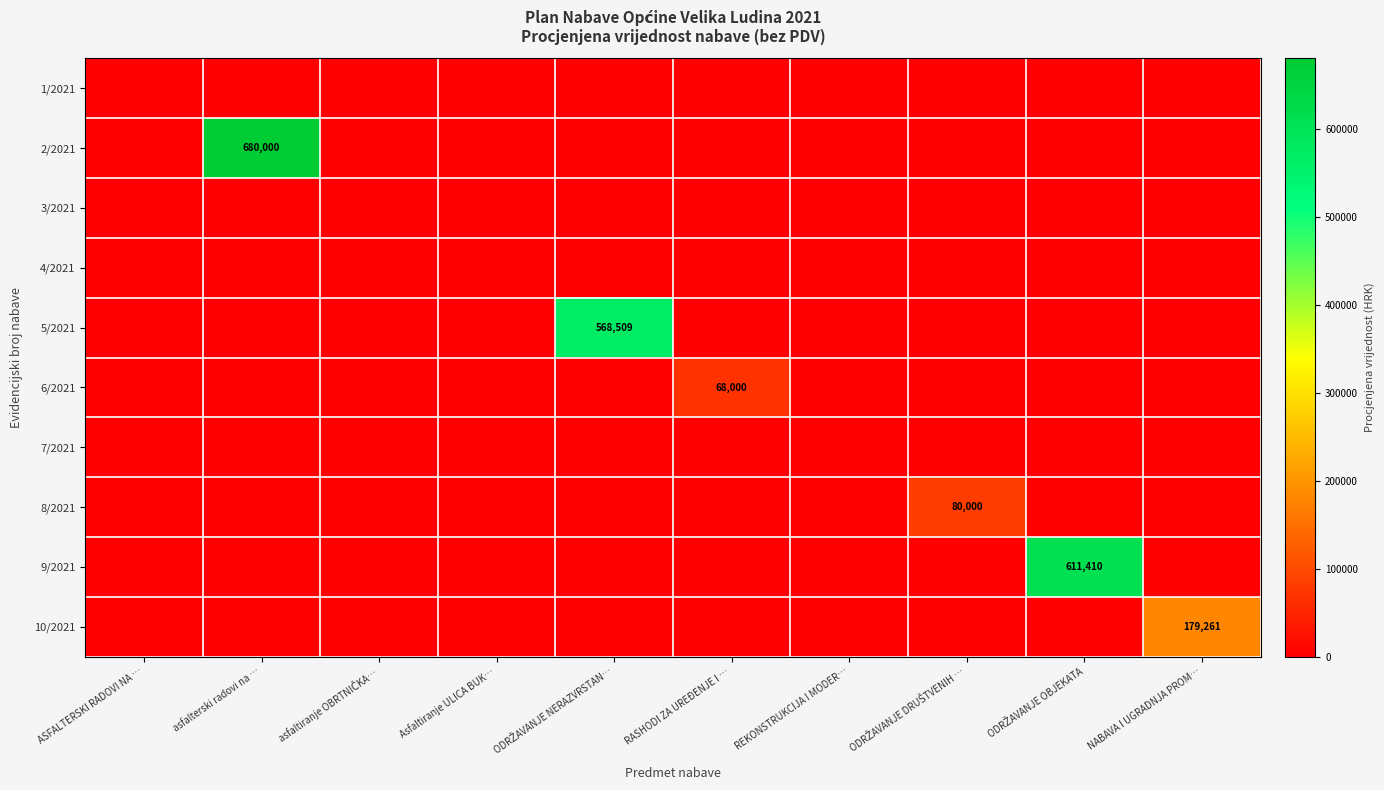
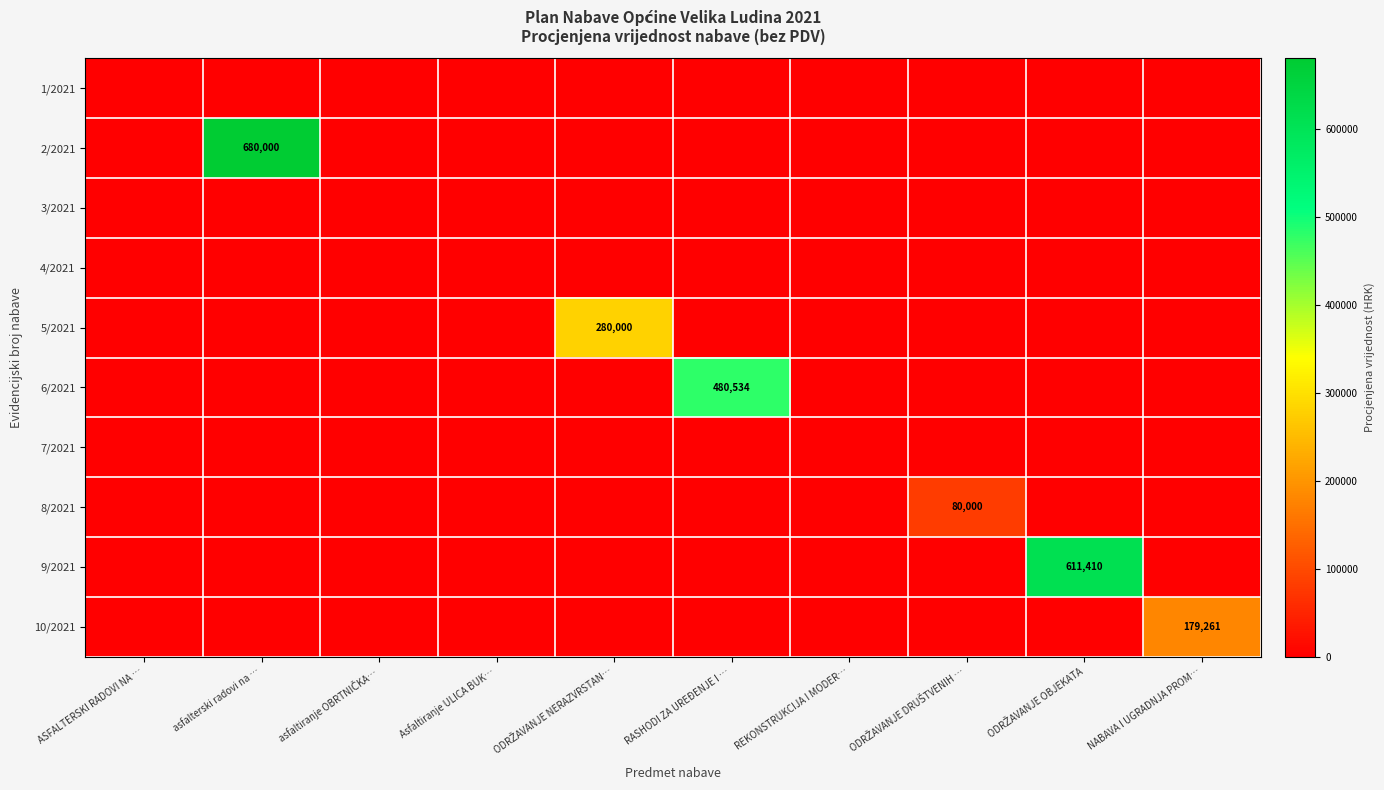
  {
    "2/2021": {
      "asfalterski radovi na …": "680,000"
    },
    "5/2021": {
-     "ODRŽAVANJE NERAZVRSTAN…": "568,509"
+     "ODRŽAVANJE NERAZVRSTAN…": "280,000"
    },
    "6/2021": {
-     "RASHODI ZA UREĐENJE I …": "68,000"
+     "RASHODI ZA UREĐENJE I …": "480,534"
    },
    "8/2021": {
      "ODRŽAVANJE DRUŠTVENIH …": "80,000"
    },
    "9/2021": {
      "ODRŽAVANJE OBJEKATA": "611,410"
    },
    "10/2021": {
      "NABAVA I UGRADNJA PROM…": "179,261"
    }
  }
